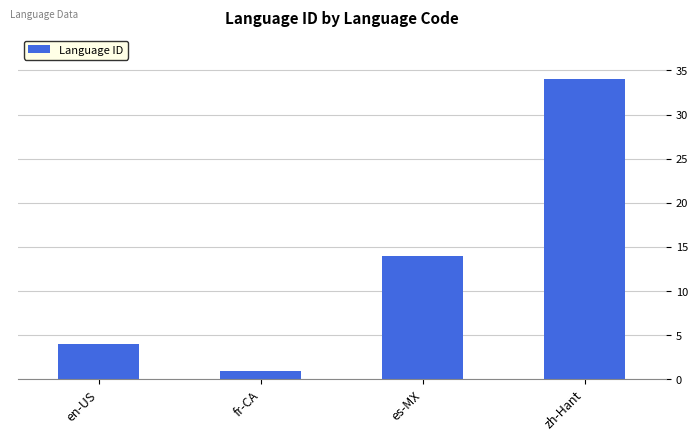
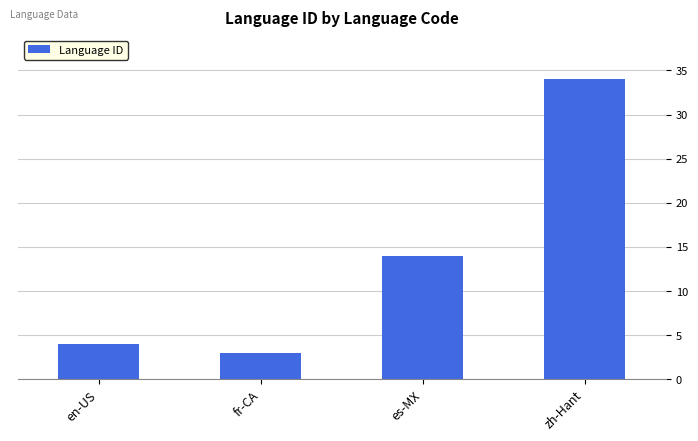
  {
    "en-US": 4,
-   "fr-CA": 1,
+   "fr-CA": 3,
    "es-MX": 14,
    "zh-Hant": 34
  }
